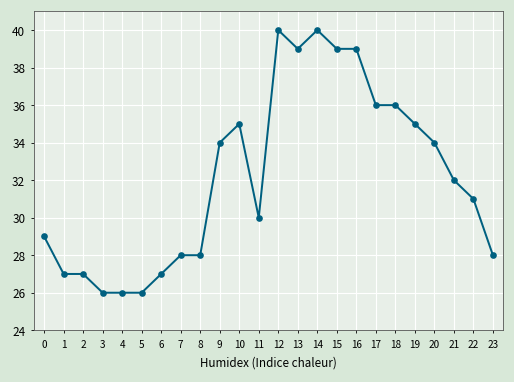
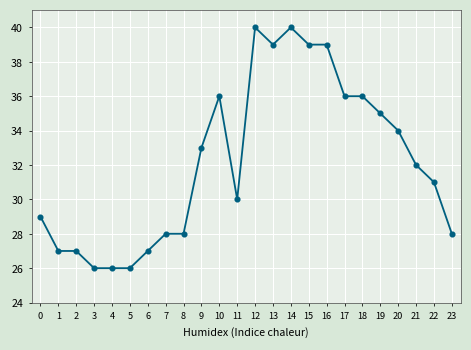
  {
    "0": 29,
    "1": 27,
    "2": 27,
    "3": 26,
    "4": 26,
    "5": 26,
    "6": 27,
    "7": 28,
    "8": 28,
-   "9": 34,
-   "10": 35,
+   "9": 33,
+   "10": 36,
    "11": 30,
    "12": 40,
    "13": 39,
    "14": 40,
    "15": 39,
    "16": 39,
    "17": 36,
    "18": 36,
    "19": 35,
    "20": 34,
    "21": 32,
    "22": 31,
    "23": 28
  }
